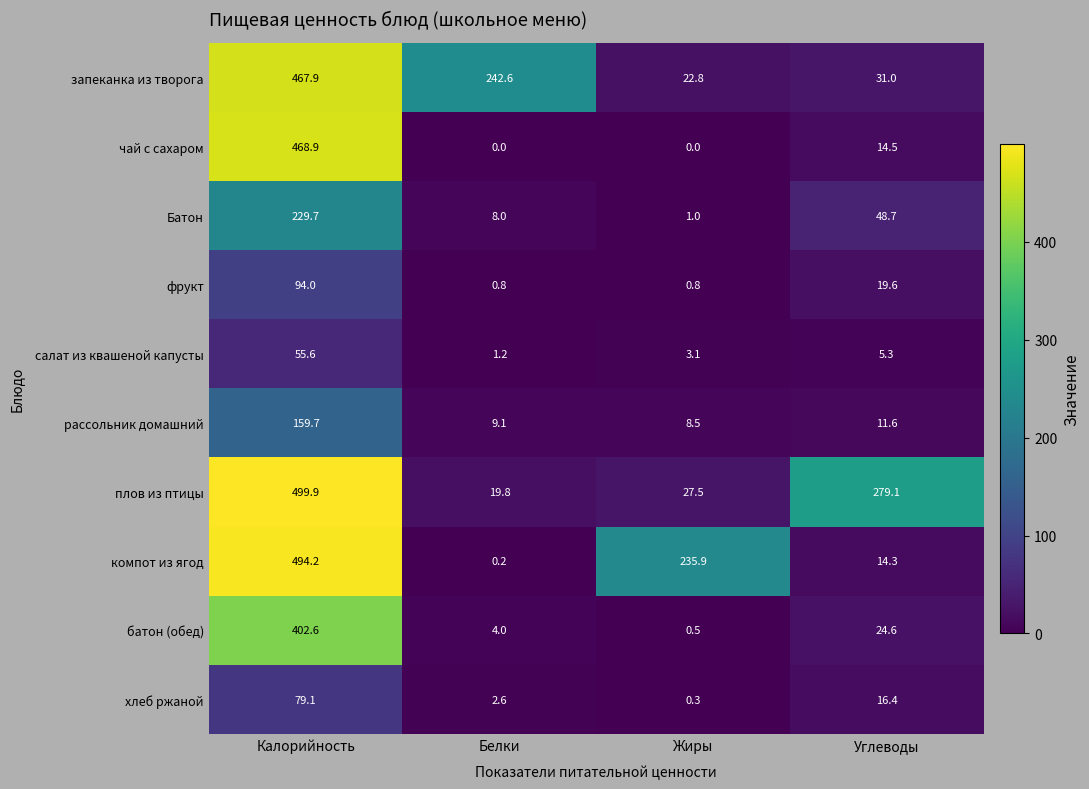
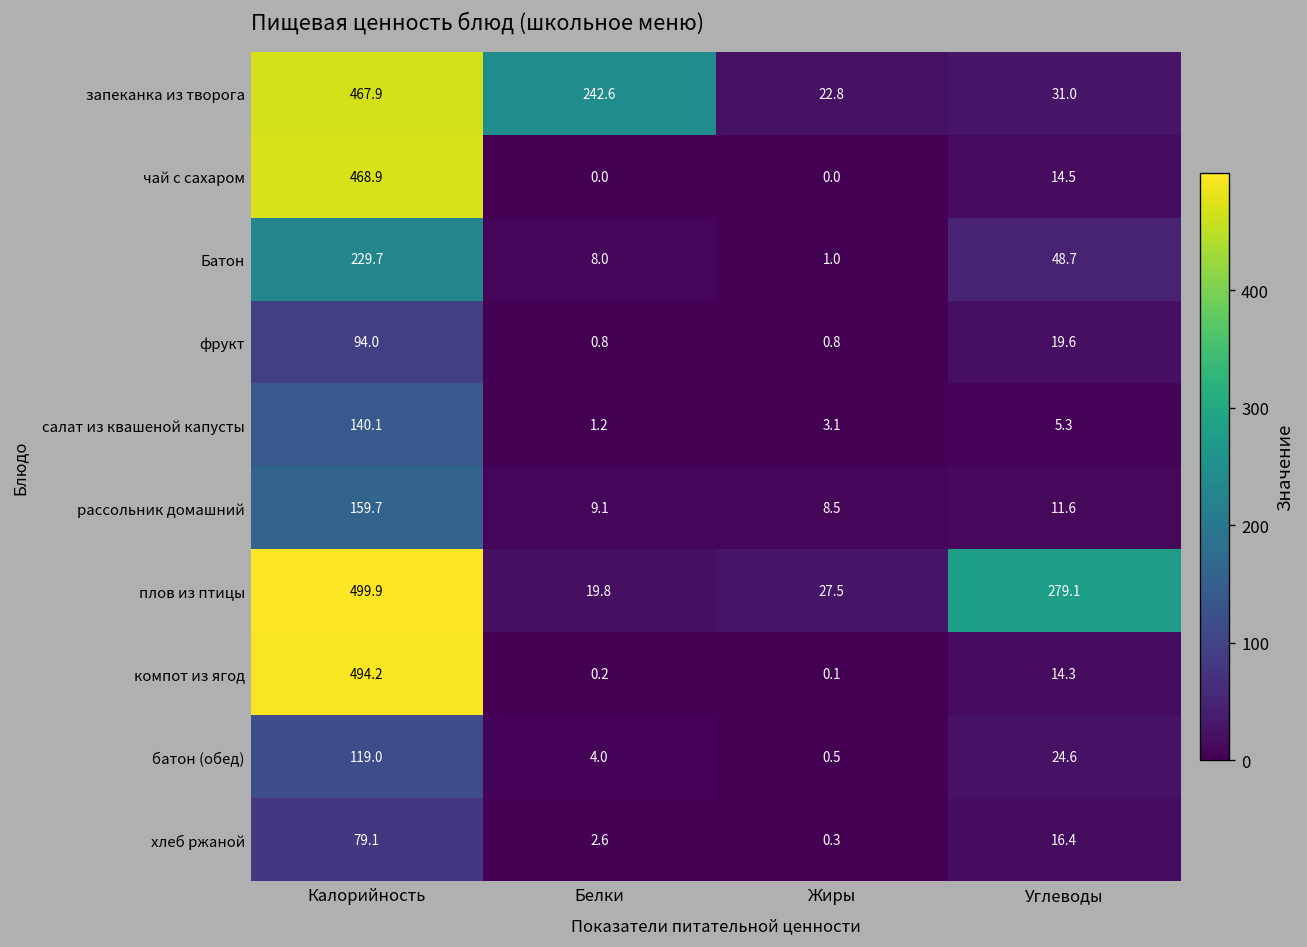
  {
    "запеканка из творога": {
      "Калорийность": 467.9,
      "Белки": 242.6,
      "Жиры": 22.8,
      "Углеводы": 31.0
    },
    "чай с сахаром": {
      "Калорийность": 468.9,
      "Белки": 0.0,
      "Жиры": 0.0,
      "Углеводы": 14.5
    },
    "Батон": {
      "Калорийность": 229.7,
      "Белки": 8.0,
      "Жиры": 1.0,
      "Углеводы": 48.7
    },
    "фрукт": {
      "Калорийность": 94.0,
      "Белки": 0.8,
      "Жиры": 0.8,
      "Углеводы": 19.6
    },
    "салат из квашеной капусты": {
-     "Калорийность": 55.6,
+     "Калорийность": 140.1,
      "Белки": 1.2,
      "Жиры": 3.1,
      "Углеводы": 5.3
    },
    "рассольник домашний": {
      "Калорийность": 159.7,
      "Белки": 9.1,
      "Жиры": 8.5,
      "Углеводы": 11.6
    },
    "плов из птицы": {
      "Калорийность": 499.9,
      "Белки": 19.8,
      "Жиры": 27.5,
      "Углеводы": 279.1
    },
    "компот из ягод": {
      "Калорийность": 494.2,
      "Белки": 0.2,
-     "Жиры": 235.9,
+     "Жиры": 0.1,
      "Углеводы": 14.3
    },
    "батон (обед)": {
-     "Калорийность": 402.6,
+     "Калорийность": 119.0,
      "Белки": 4.0,
      "Жиры": 0.5,
      "Углеводы": 24.6
    },
    "хлеб ржаной": {
      "Калорийность": 79.1,
      "Белки": 2.6,
      "Жиры": 0.3,
      "Углеводы": 16.4
    }
  }
